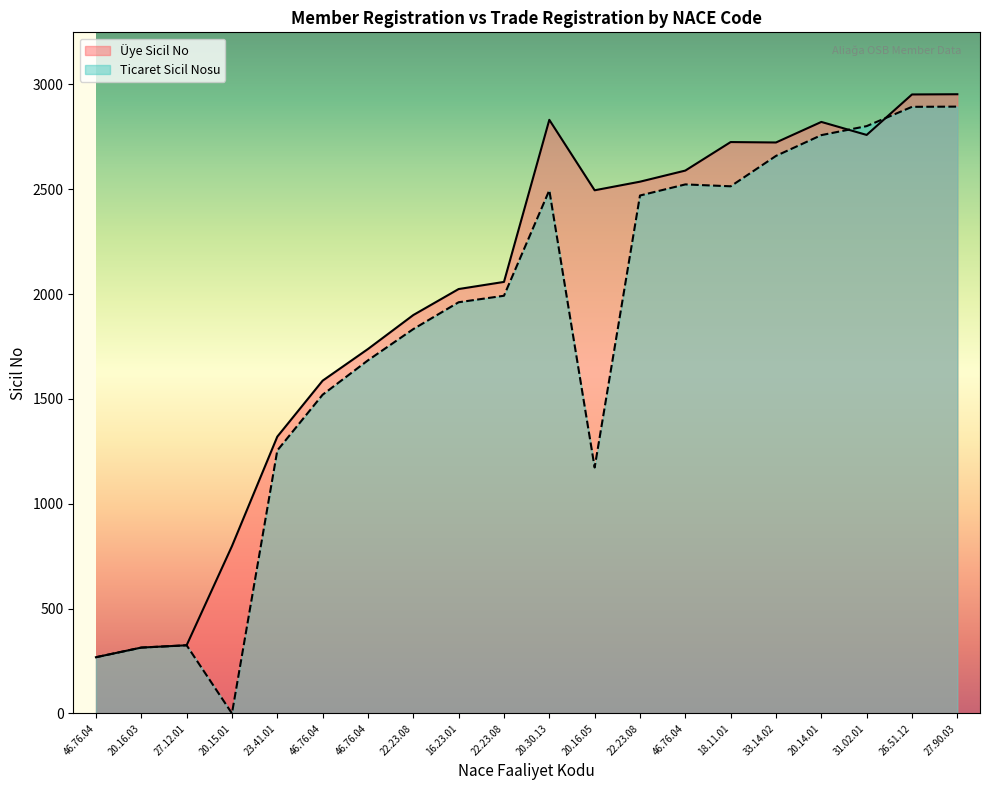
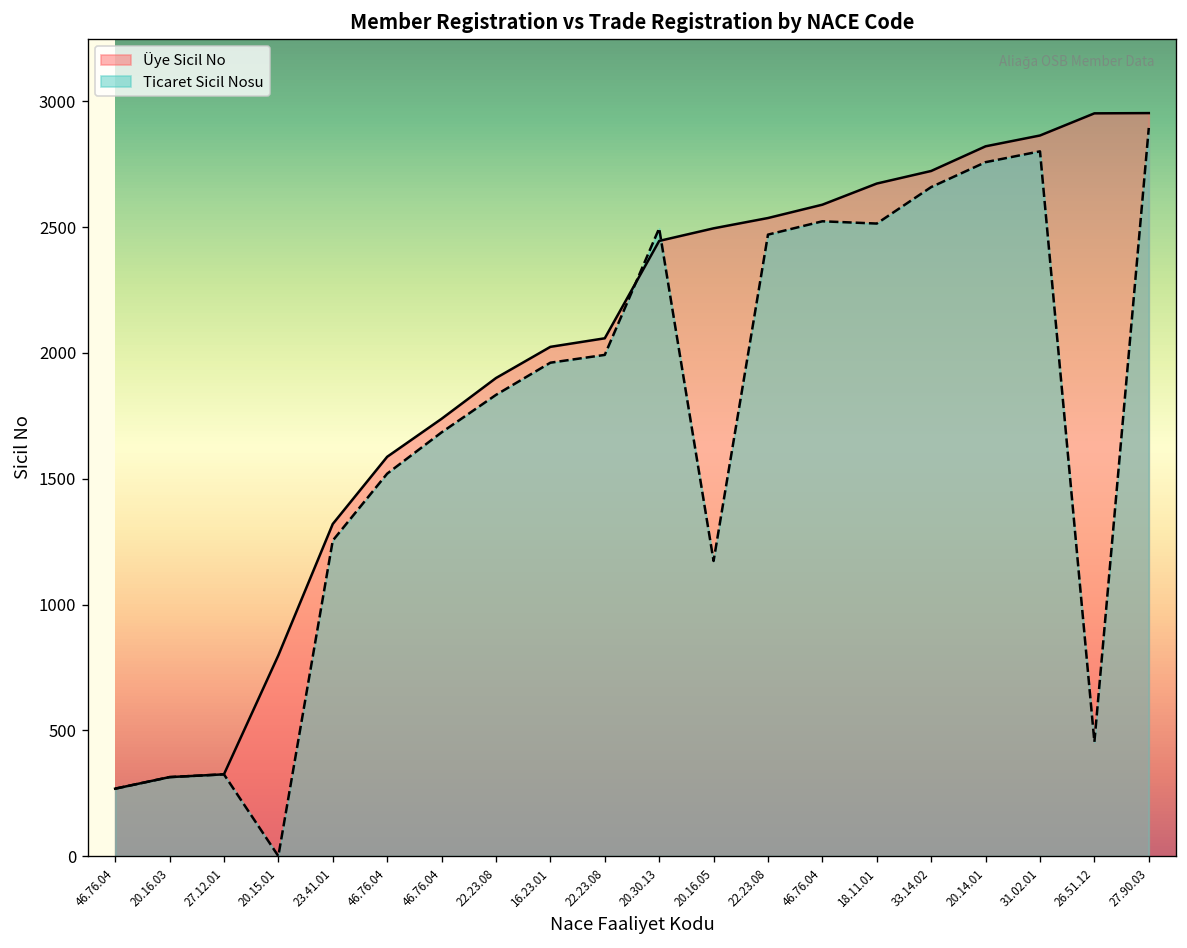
  {
    "Üye Sicil No": {
      "20.15.01": 800,
      "23.41.01": 1320,
      "16.23.01": 2020,
-     "20.30.13": 2830,
+     "20.30.13": 2450,
      "20.16.05": 2500,
-     "18.11.01": 2730,
+     "18.11.01": 2670,
      "33.14.02": 2720,
      "20.14.01": 2820,
-     "31.02.01": 2760,
+     "31.02.01": 2860,
      "26.51.12": 2950,
      "27.90.03": 2950
    },
    "Ticaret Sicil Nosu": {
      "20.15.01": 0,
      "23.41.01": 1250,
      "16.23.01": 1960,
      "20.30.13": 2500,
      "20.16.05": 1170,
      "18.11.01": 2510,
      "33.14.02": 2660,
      "20.14.01": 2760,
      "31.02.01": 2800,
-     "26.51.12": 2890,
+     "26.51.12": 450,
      "27.90.03": 2890
    }
  }
